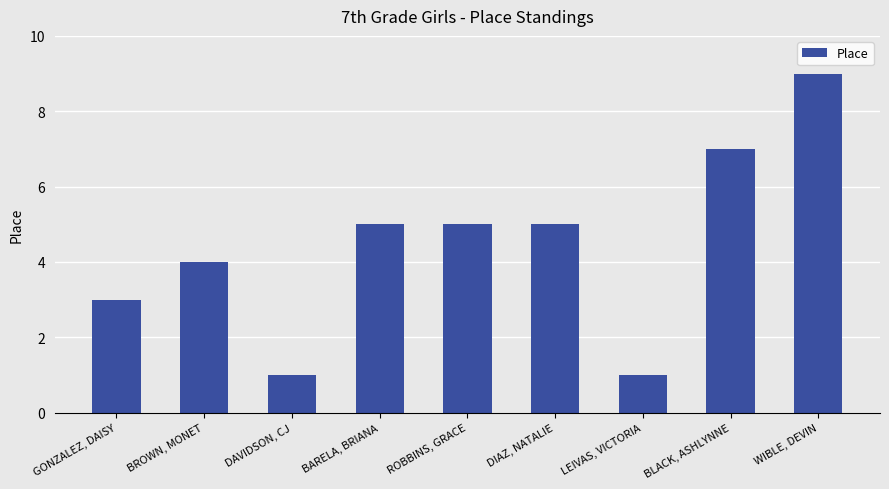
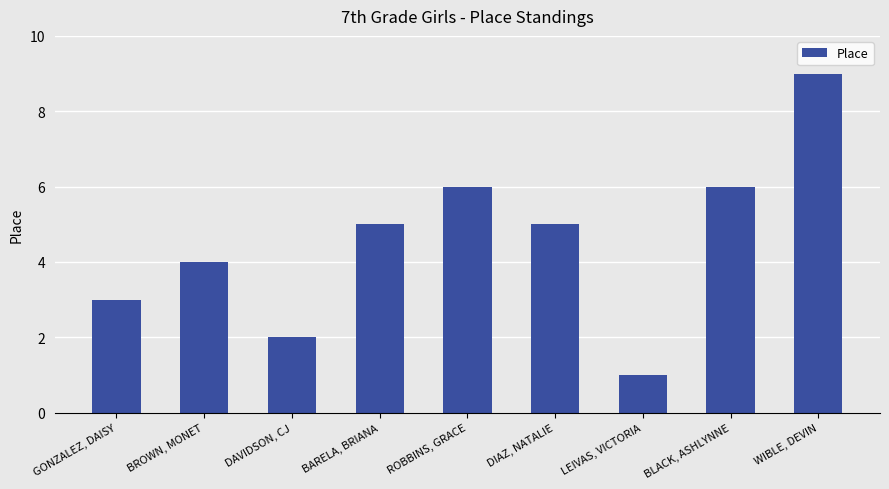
  {
    "GONZALEZ, DAISY": 3,
    "BROWN, MONET": 4,
-   "DAVIDSON, CJ": 1,
+   "DAVIDSON, CJ": 2,
    "BARELA, BRIANA": 5,
-   "ROBBINS, GRACE": 5,
+   "ROBBINS, GRACE": 6,
    "DIAZ, NATALIE": 5,
    "LEIVAS, VICTORIA": 1,
-   "BLACK, ASHLYNNE": 7,
+   "BLACK, ASHLYNNE": 6,
    "WIBLE, DEVIN": 9
  }
